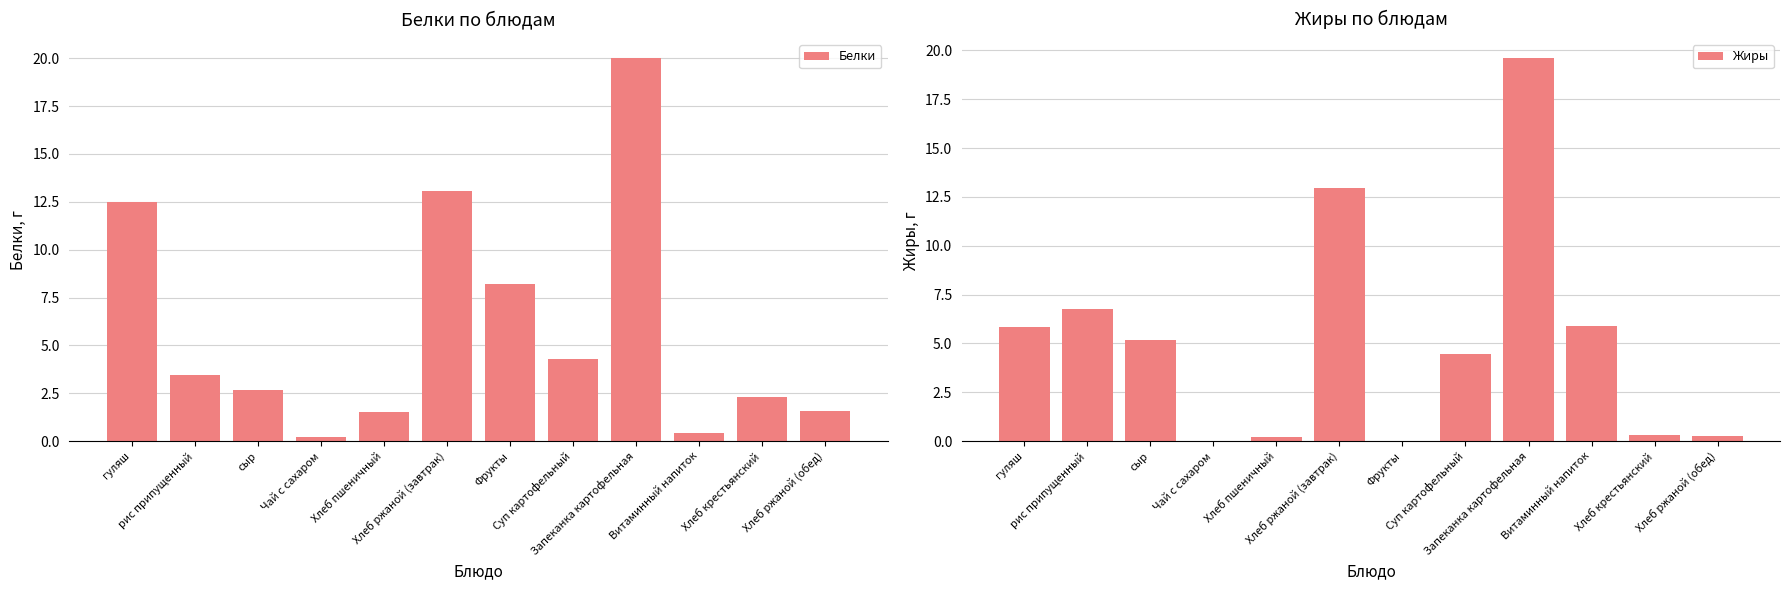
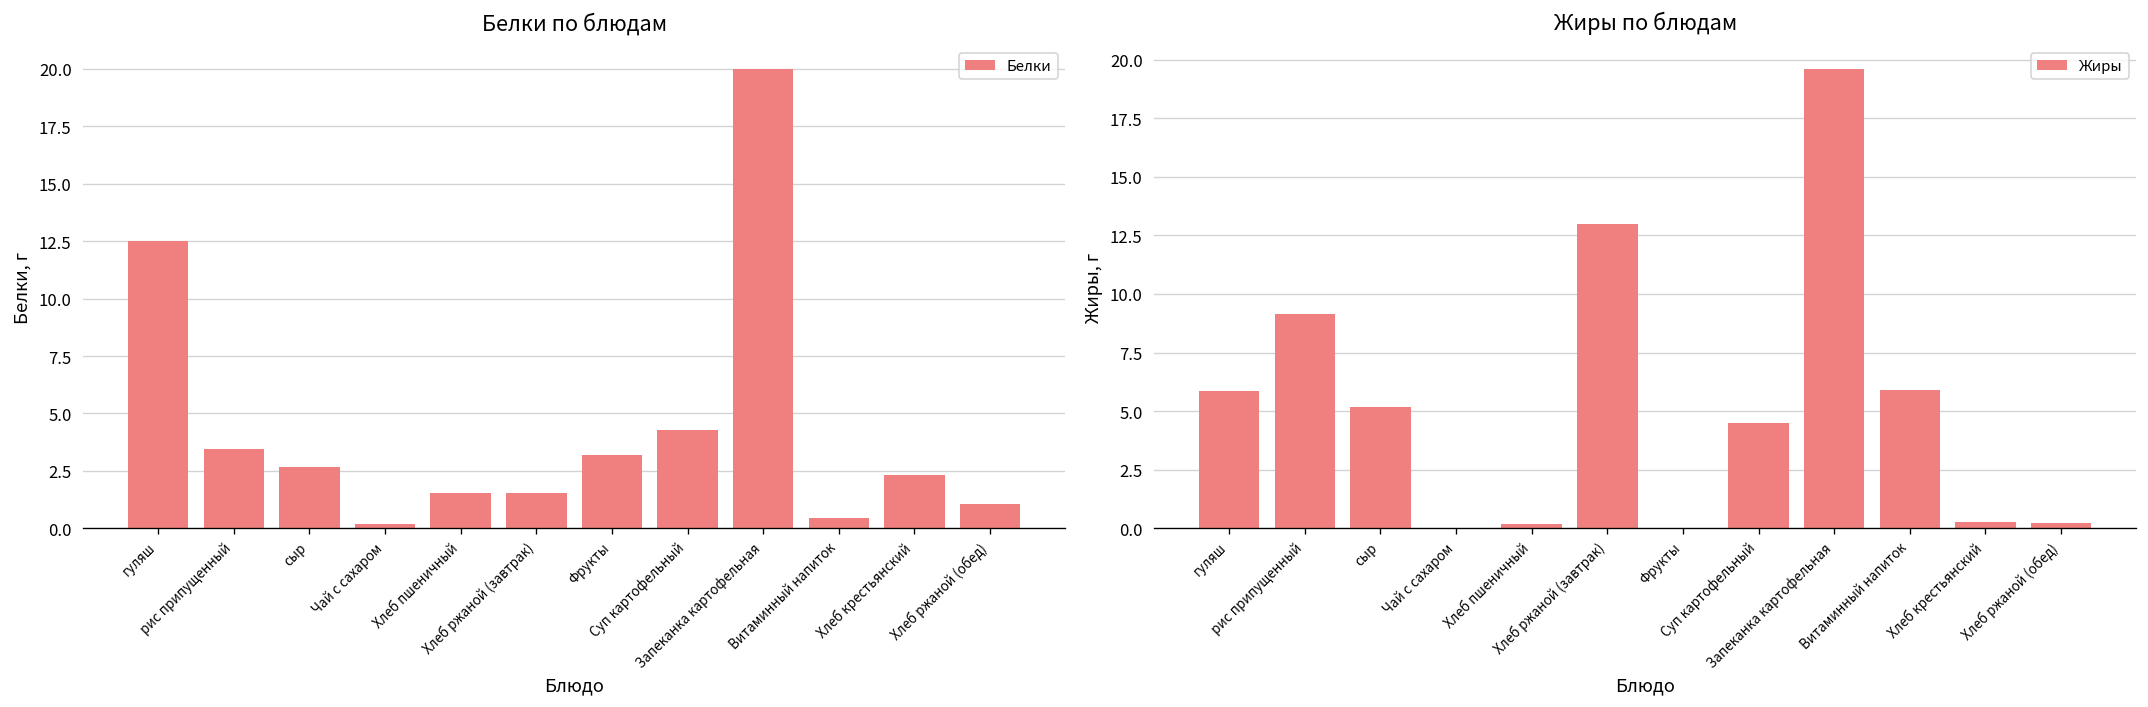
  {
    "Белки по блюдам": {
      "гуляш": 12.5,
      "рис припущенный": 3.4,
      "сыр": 2.7,
      "Чай с сахаром": 0.2,
      "Хлеб пшеничный": 1.5,
-     "Хлеб ржаной (завтрак)": 13.1,
-     "Фрукты": 8.2,
+     "Хлеб ржаной (завтрак)": 1.6,
+     "Фрукты": 3.2,
      "Суп картофельный": 4.3,
      "Запеканка картофельная": 20.0,
      "Витаминный напиток": 0.4,
      "Хлеб крестьянский": 2.3,
-     "Хлеб ржаной (обед)": 1.6
+     "Хлеб ржаной (обед)": 1.1
    },
    "Жиры по блюдам": {
      "гуляш": 5.9,
-     "рис припущенный": 6.8,
+     "рис припущенный": 9.2,
      "сыр": 5.2,
      "Чай с сахаром": 0.0,
      "Хлеб пшеничный": 0.2,
      "Хлеб ржаной (завтрак)": 13.0,
      "Фрукты": 0.0,
      "Суп картофельный": 4.5,
      "Запеканка картофельная": 19.6,
      "Витаминный напиток": 5.9,
      "Хлеб крестьянский": 0.3,
      "Хлеб ржаной (обед)": 0.2
    }
  }
